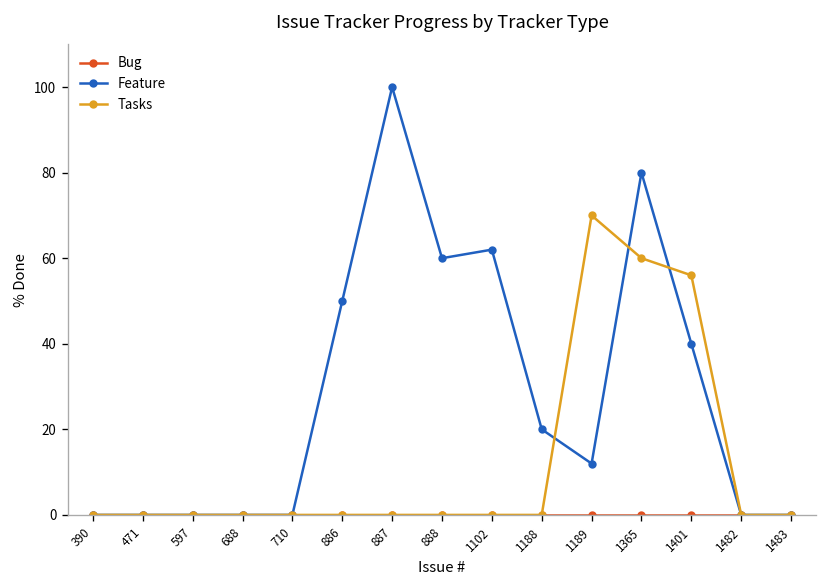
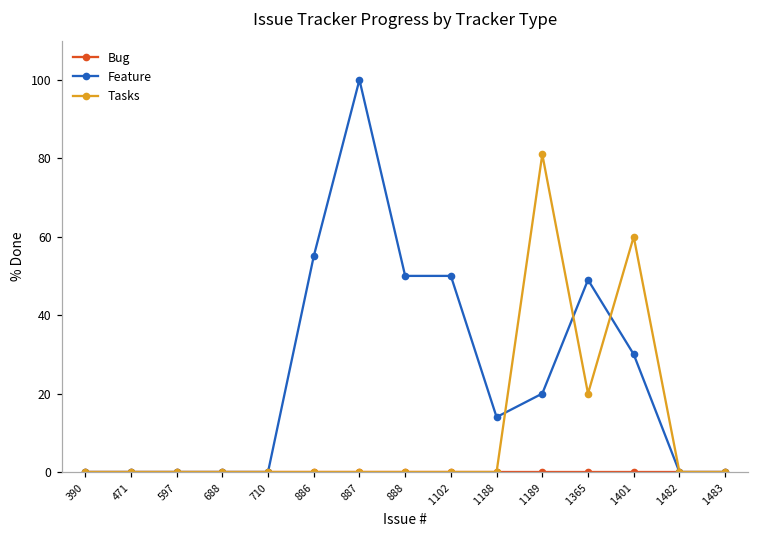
  {
    "Bug": {
      "1189": 0,
      "1365": 0,
      "1401": 0
    },
    "Feature": {
-     "886": 50,
+     "886": 55,
      "887": 100,
-     "888": 60,
-     "1102": 62,
-     "1188": 20,
-     "1189": 12,
-     "1365": 80,
-     "1401": 40
+     "888": 50,
+     "1102": 50,
+     "1188": 14,
+     "1189": 20,
+     "1365": 49,
+     "1401": 30
    },
    "Tasks": {
-     "1189": 70,
-     "1365": 60,
-     "1401": 56
+     "1189": 81,
+     "1365": 20,
+     "1401": 60
    }
  }
